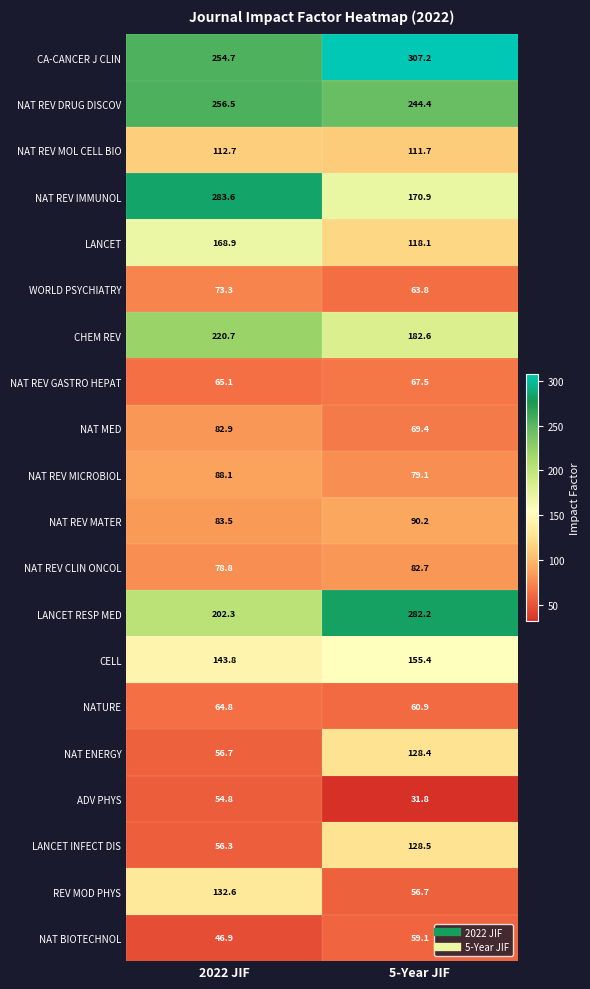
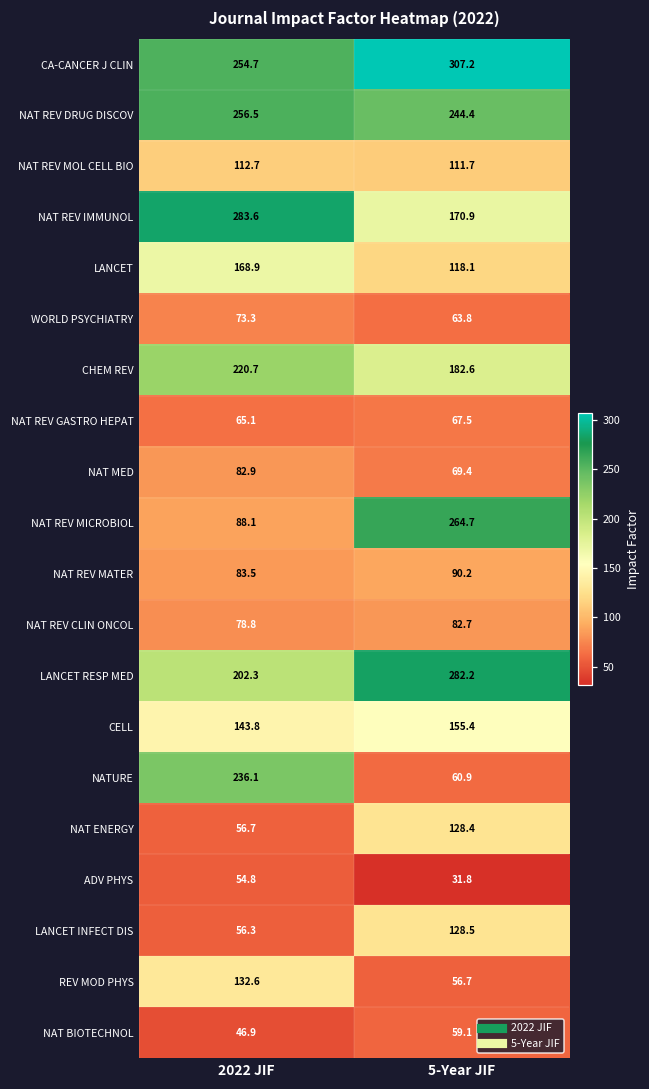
  {
    "CA-CANCER J CLIN": {
      "2022 JIF": 254.7,
      "5-Year JIF": 307.2
    },
    "NAT REV DRUG DISCOV": {
      "2022 JIF": 256.5,
      "5-Year JIF": 244.4
    },
    "NAT REV MOL CELL BIO": {
      "2022 JIF": 112.7,
      "5-Year JIF": 111.7
    },
    "NAT REV IMMUNOL": {
      "2022 JIF": 283.6,
      "5-Year JIF": 170.9
    },
    "LANCET": {
      "2022 JIF": 168.9,
      "5-Year JIF": 118.1
    },
    "WORLD PSYCHIATRY": {
      "2022 JIF": 73.3,
      "5-Year JIF": 63.8
    },
    "CHEM REV": {
      "2022 JIF": 220.7,
      "5-Year JIF": 182.6
    },
    "NAT REV GASTRO HEPAT": {
      "2022 JIF": 65.1,
      "5-Year JIF": 67.5
    },
    "NAT MED": {
      "2022 JIF": 82.9,
      "5-Year JIF": 69.4
    },
    "NAT REV MICROBIOL": {
      "2022 JIF": 88.1,
-     "5-Year JIF": 79.1
+     "5-Year JIF": 264.7
    },
    "NAT REV MATER": {
      "2022 JIF": 83.5,
      "5-Year JIF": 90.2
    },
    "NAT REV CLIN ONCOL": {
      "2022 JIF": 78.8,
      "5-Year JIF": 82.7
    },
    "LANCET RESP MED": {
      "2022 JIF": 202.3,
      "5-Year JIF": 282.2
    },
    "CELL": {
      "2022 JIF": 143.8,
      "5-Year JIF": 155.4
    },
    "NATURE": {
-     "2022 JIF": 64.8,
+     "2022 JIF": 236.1,
      "5-Year JIF": 60.9
    },
    "NAT ENERGY": {
      "2022 JIF": 56.7,
      "5-Year JIF": 128.4
    },
    "ADV PHYS": {
      "2022 JIF": 54.8,
      "5-Year JIF": 31.8
    },
    "LANCET INFECT DIS": {
      "2022 JIF": 56.3,
      "5-Year JIF": 128.5
    },
    "REV MOD PHYS": {
      "2022 JIF": 132.6,
      "5-Year JIF": 56.7
    },
    "NAT BIOTECHNOL": {
      "2022 JIF": 46.9,
      "5-Year JIF": 59.1
    }
  }
